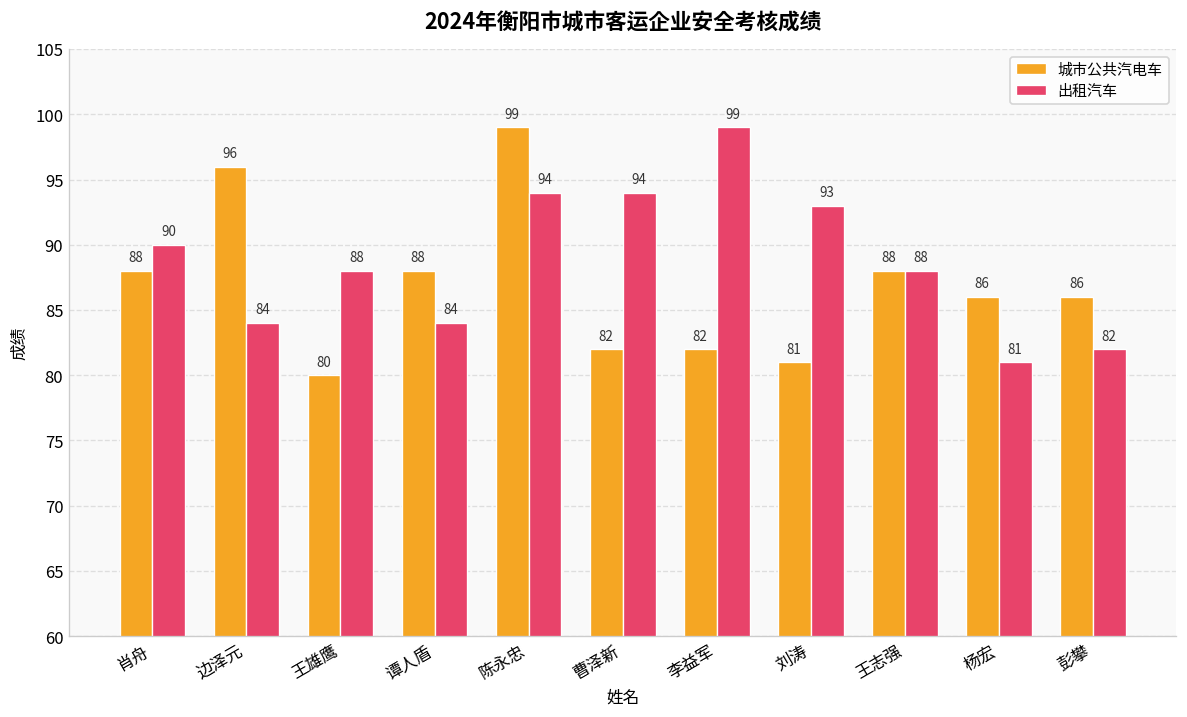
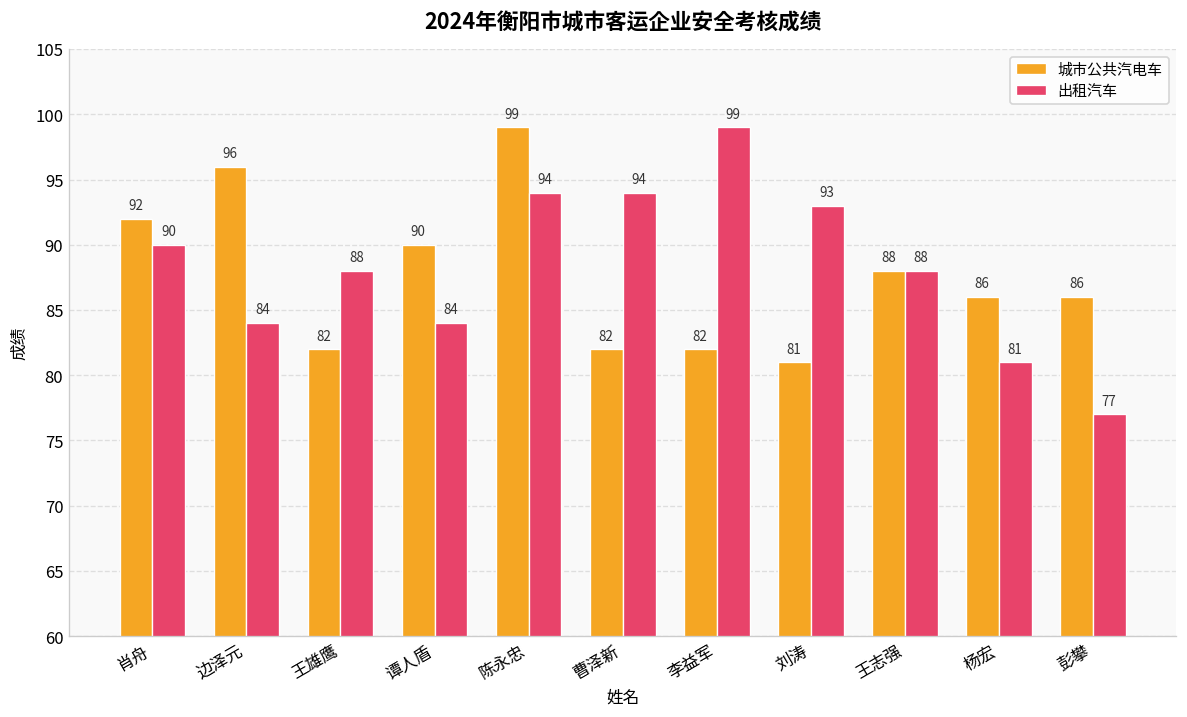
  {
    "城市公共汽电车": {
-     "肖舟": 88,
+     "肖舟": 92,
      "边泽元": 96,
-     "王雄鹰": 80,
-     "谭人盾": 88,
+     "王雄鹰": 82,
+     "谭人盾": 90,
      "陈永忠": 99,
      "曹泽新": 82,
      "李益军": 82,
      "刘涛": 81,
      "王志强": 88,
      "杨宏": 86,
      "彭攀": 86
    },
    "出租汽车": {
      "肖舟": 90,
      "边泽元": 84,
      "王雄鹰": 88,
      "谭人盾": 84,
      "陈永忠": 94,
      "曹泽新": 94,
      "李益军": 99,
      "刘涛": 93,
      "王志强": 88,
      "杨宏": 81,
-     "彭攀": 82
+     "彭攀": 77
    }
  }
